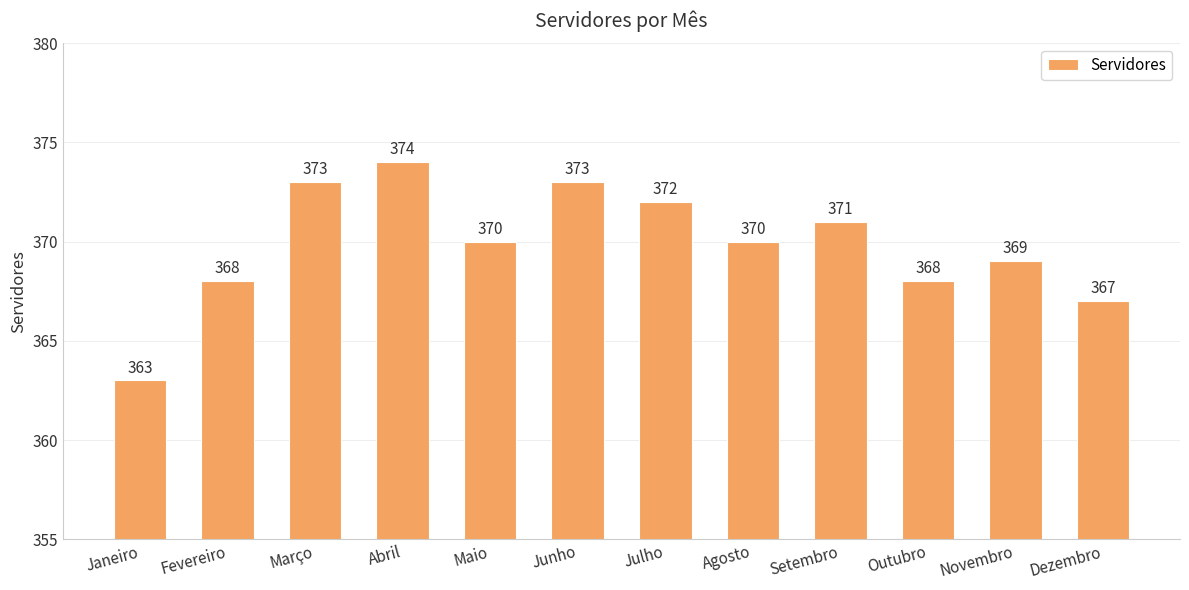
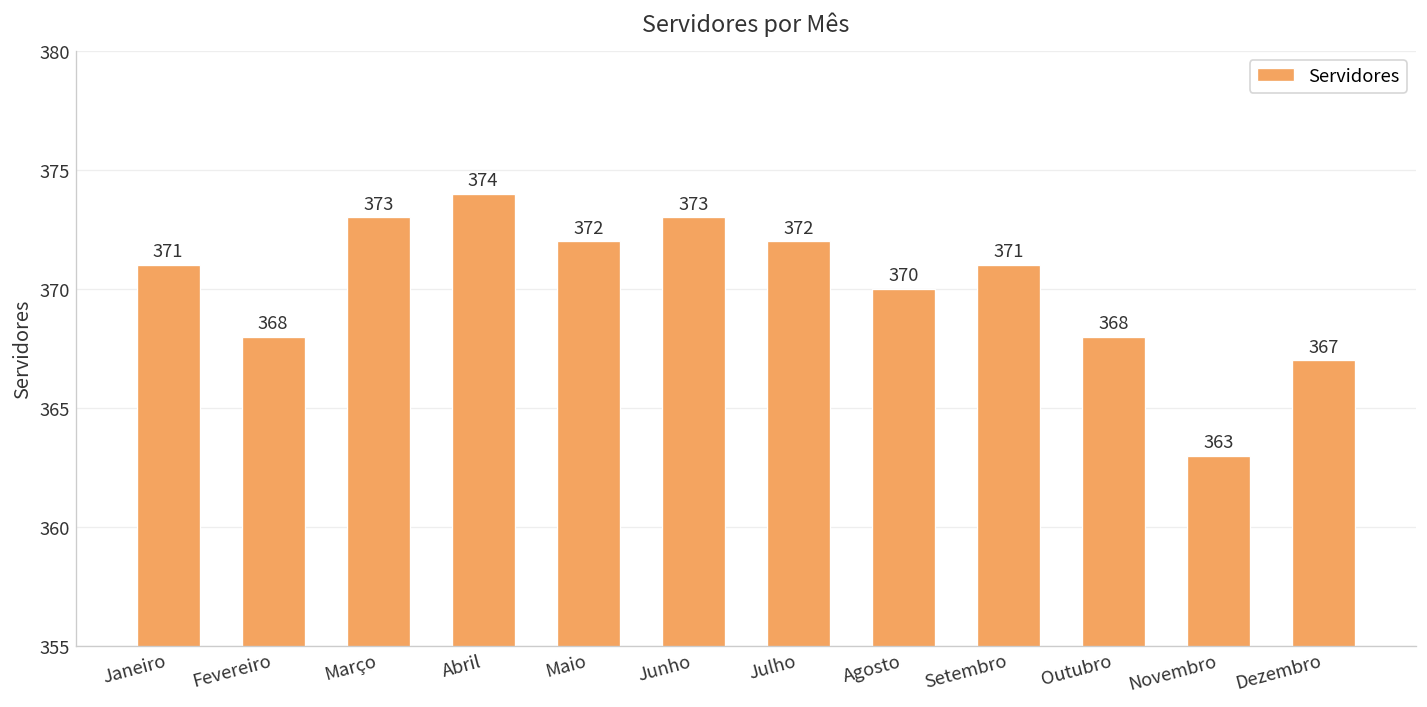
  {
-   "Janeiro": 363,
+   "Janeiro": 371,
    "Fevereiro": 368,
    "Março": 373,
    "Abril": 374,
-   "Maio": 370,
+   "Maio": 372,
    "Junho": 373,
    "Julho": 372,
    "Agosto": 370,
    "Setembro": 371,
    "Outubro": 368,
-   "Novembro": 369,
+   "Novembro": 363,
    "Dezembro": 367
  }
